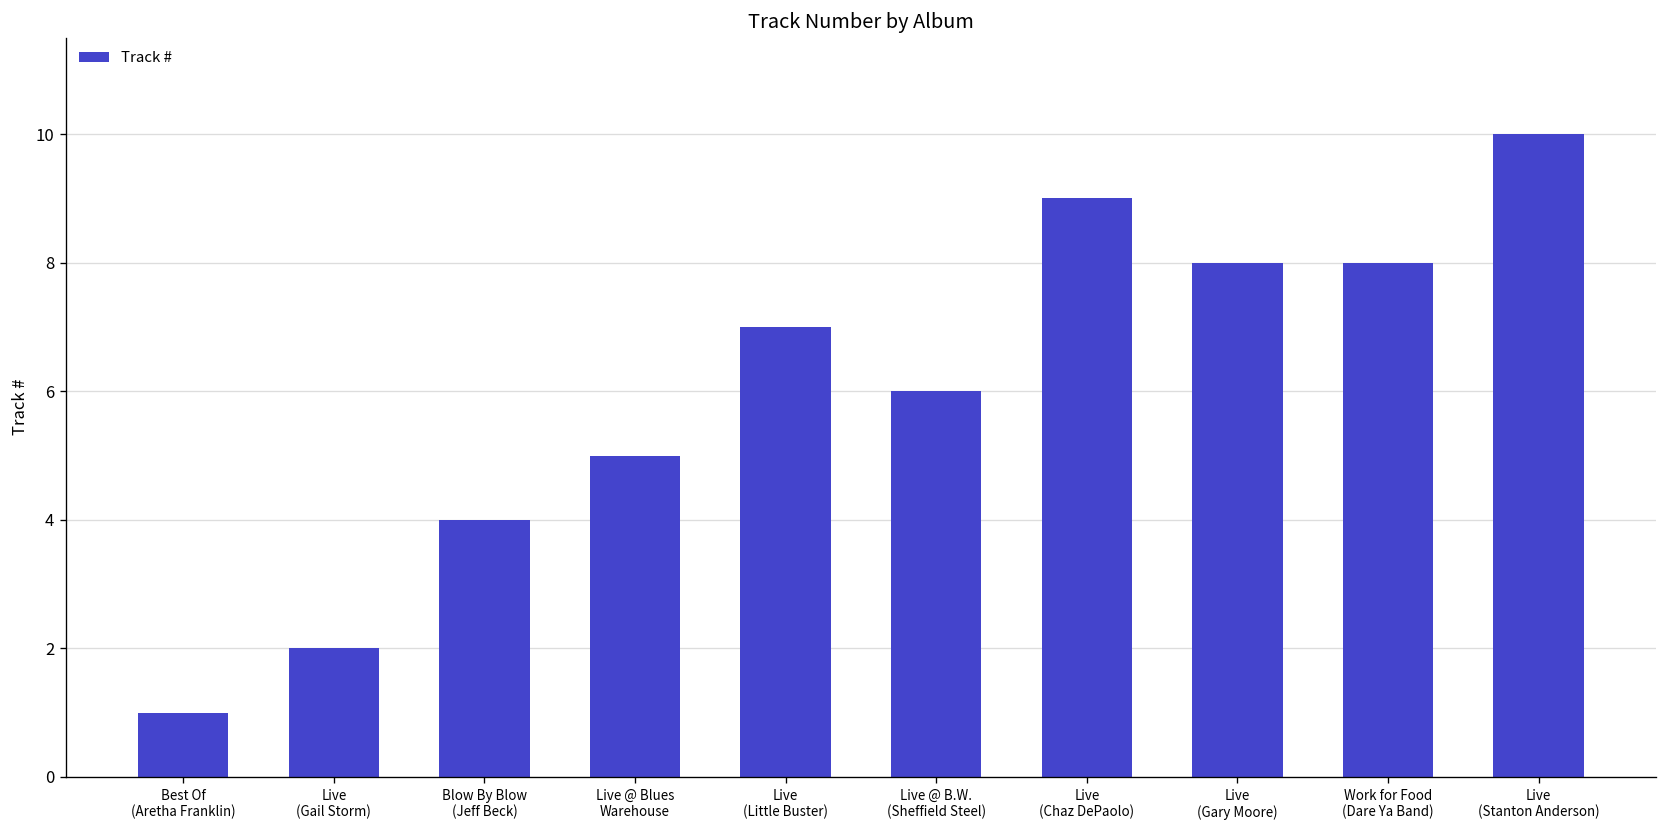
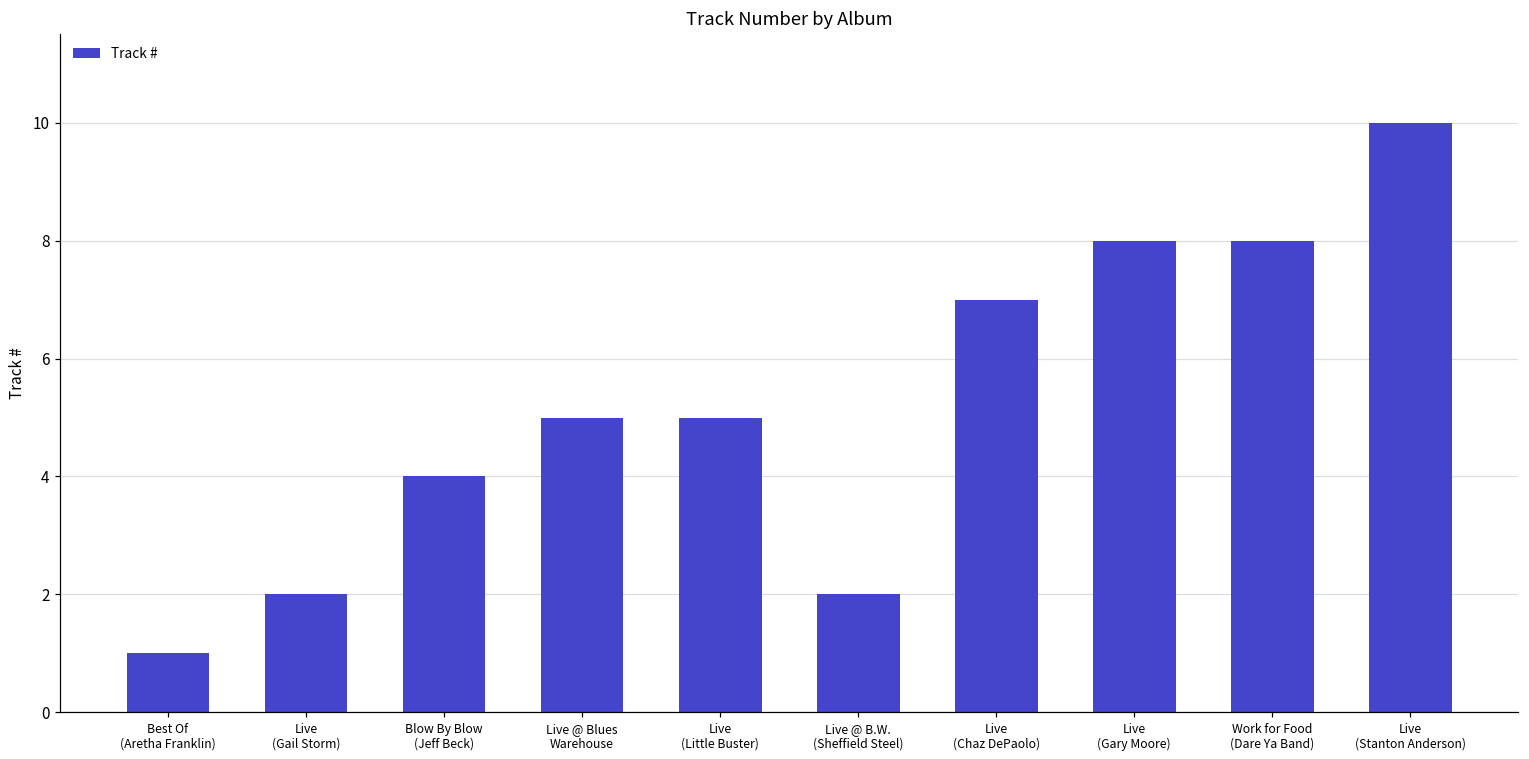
  {
    "Best Of (Aretha Franklin)": 1,
    "Live (Gail Storm)": 2,
    "Blow By Blow (Jeff Beck)": 4,
    "Live @ Blues Warehouse": 5,
-   "Live (Little Buster)": 7,
-   "Live @ B.W. (Sheffield Steel)": 6,
-   "Live (Chaz DePaolo)": 9,
+   "Live (Little Buster)": 5,
+   "Live @ B.W. (Sheffield Steel)": 2,
+   "Live (Chaz DePaolo)": 7,
    "Live (Gary Moore)": 8,
    "Work for Food (Dare Ya Band)": 8,
    "Live (Stanton Anderson)": 10
  }
